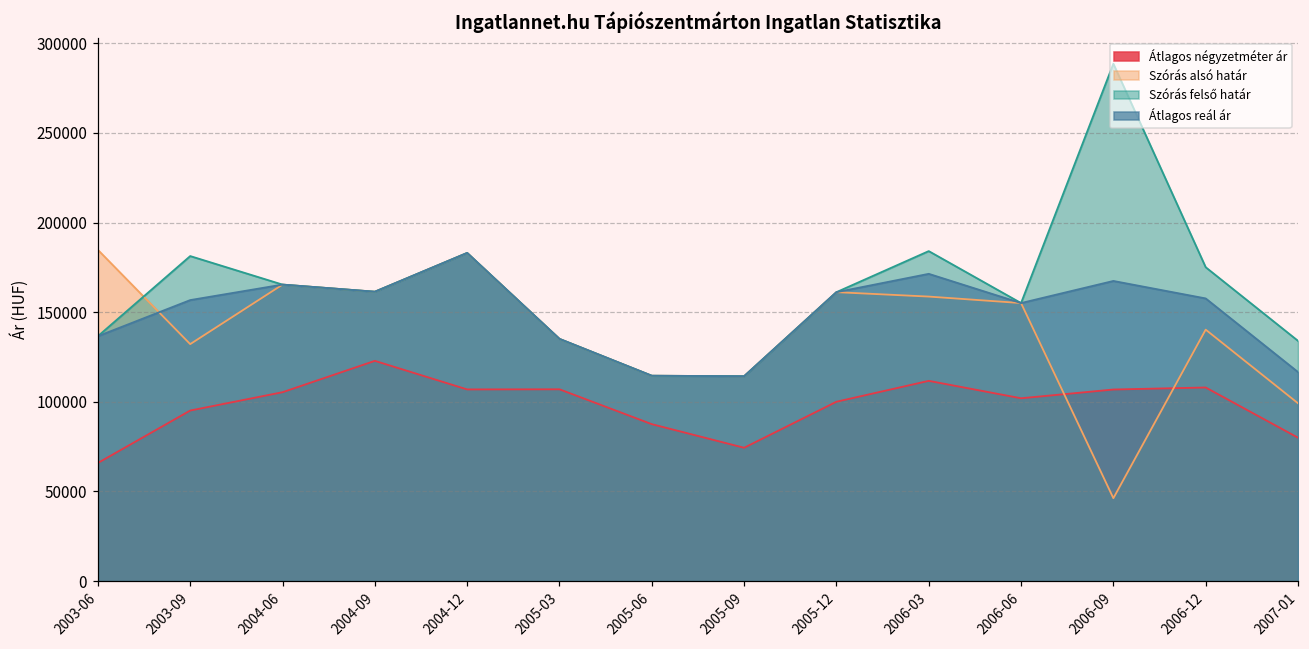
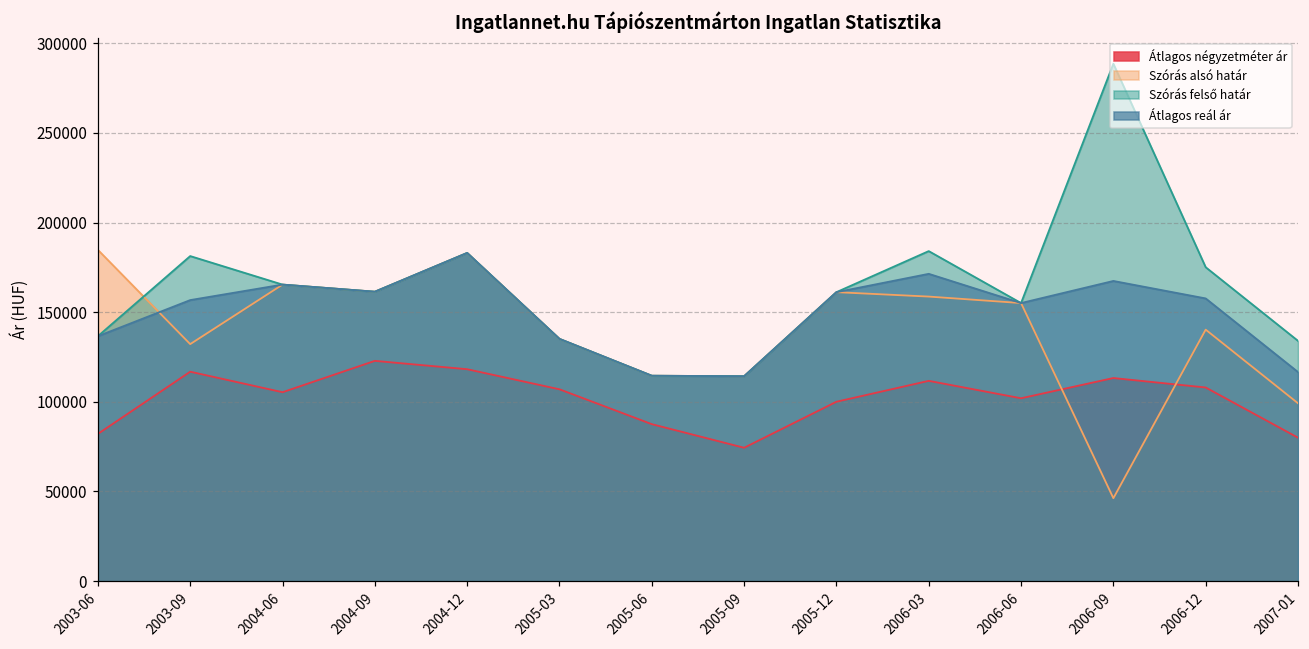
  {
    "Átlagos négyzetméter ár": {
-     "2003-06": 66000,
-     "2003-09": 95000,
+     "2003-06": 82000,
+     "2003-09": 117000,
      "2004-06": 105000,
      "2004-09": 123000,
-     "2004-12": 107000,
+     "2004-12": 118000,
      "2005-03": 107000,
      "2005-06": 88000,
      "2005-09": 74000,
      "2005-12": 100000,
      "2006-03": 112000,
      "2006-06": 102000,
-     "2006-09": 107000,
+     "2006-09": 113000,
      "2006-12": 108000,
      "2007-01": 80000
    },
    "Szórás alsó határ": {
      "2003-06": 185000,
      "2003-09": 132000,
      "2006-03": 159000,
      "2006-09": 46000,
      "2006-12": 140000,
      "2007-01": 99000
    }
  }
